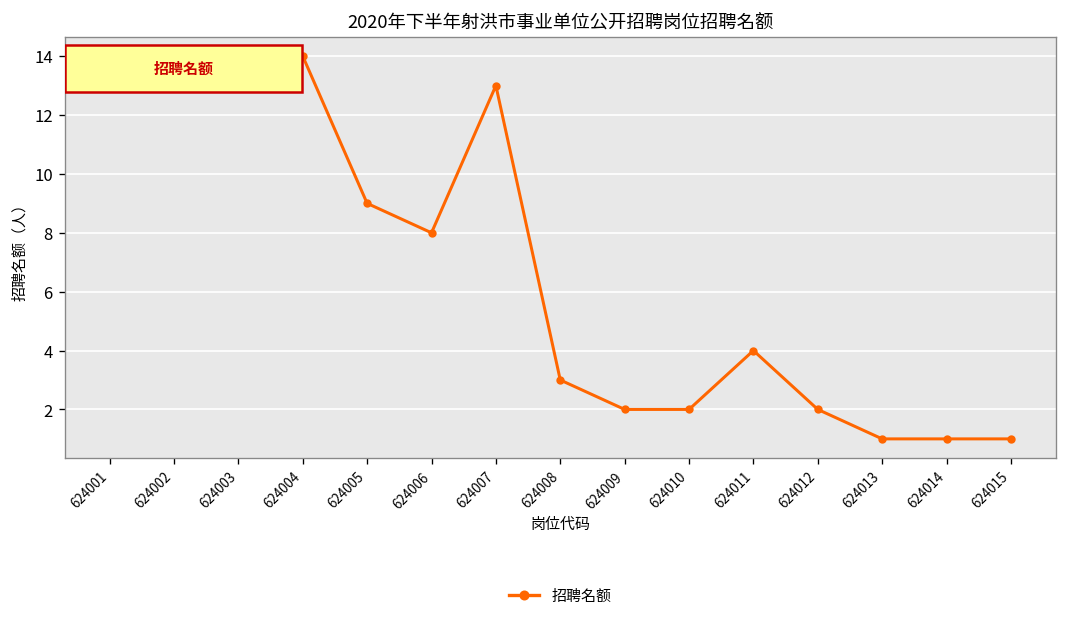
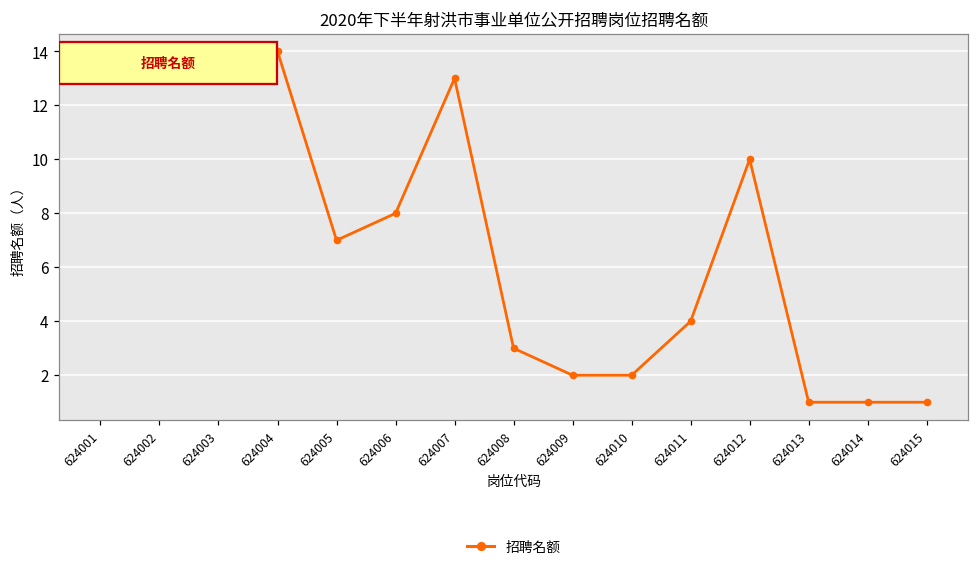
  {
    "624004": 14,
-   "624005": 9,
+   "624005": 7,
    "624006": 8,
    "624007": 13,
    "624008": 3,
    "624009": 2,
    "624010": 2,
    "624011": 4,
-   "624012": 2,
+   "624012": 10,
    "624013": 1,
    "624014": 1,
    "624015": 1
  }
